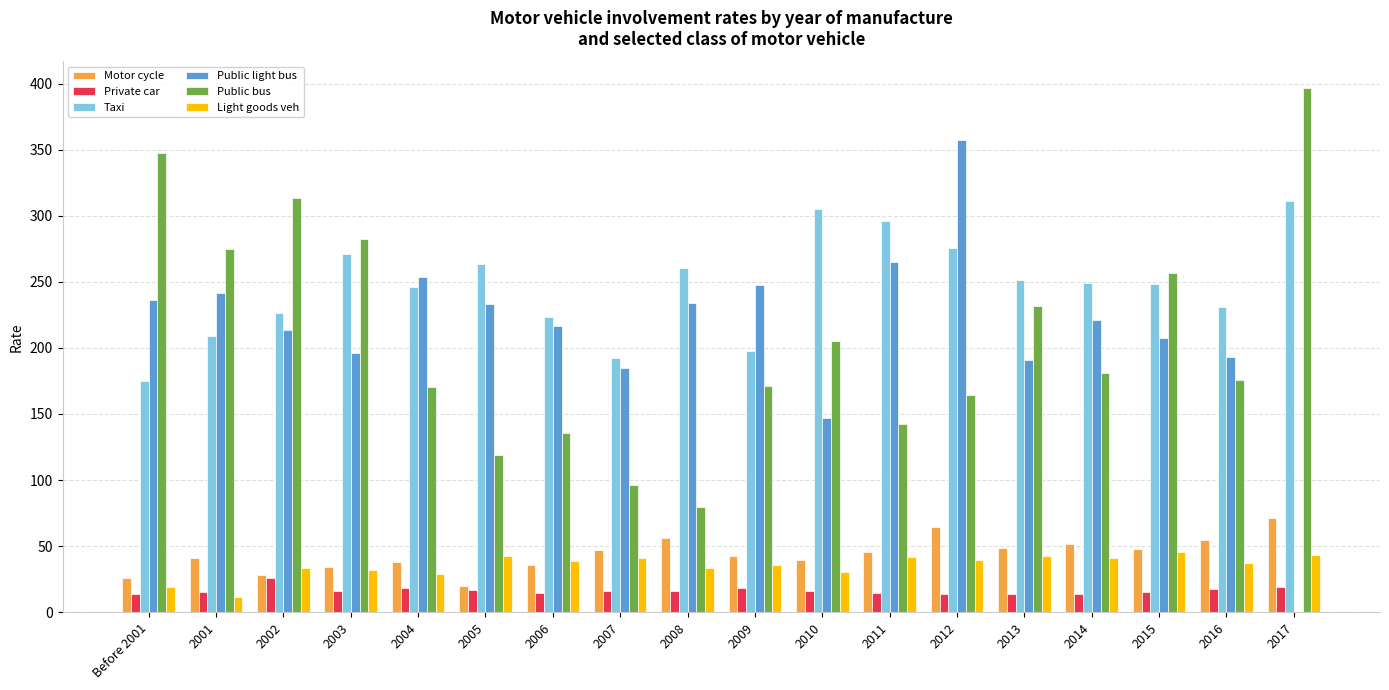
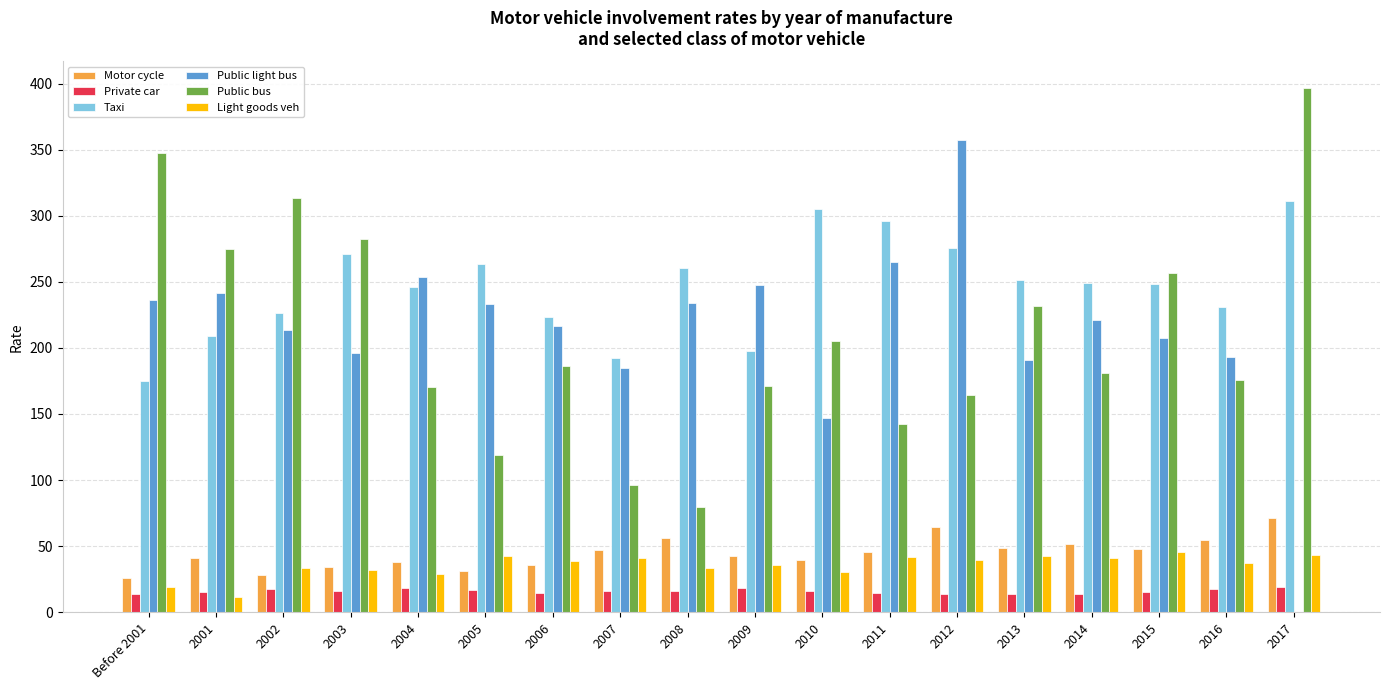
  {
    "Motor cycle": {
      "Before 2001": 26,
      "2001": 41,
      "2002": 28,
      "2003": 34,
      "2004": 38,
-     "2005": 20,
+     "2005": 31,
      "2006": 36,
      "2007": 47,
      "2008": 56,
      "2009": 42,
      "2010": 39,
      "2011": 46,
      "2012": 65,
      "2013": 49,
      "2014": 52,
      "2015": 47,
      "2016": 55,
      "2017": 72
    },
    "Private car": {
      "Before 2001": 14,
      "2001": 15,
-     "2002": 26,
+     "2002": 17,
      "2003": 16,
      "2004": 19,
      "2005": 17,
      "2006": 14,
      "2007": 16,
      "2008": 16,
      "2009": 18,
      "2010": 16,
      "2011": 15,
      "2012": 14,
      "2013": 14,
      "2014": 14,
      "2015": 15,
      "2016": 17,
      "2017": 19
    },
    "Public bus": {
      "Before 2001": 347,
      "2001": 275,
      "2002": 314,
      "2003": 282,
      "2004": 170,
      "2005": 119,
-     "2006": 135,
+     "2006": 186,
      "2007": 96,
      "2008": 80,
      "2009": 171,
      "2010": 205,
      "2011": 143,
      "2012": 165,
      "2013": 232,
      "2014": 181,
      "2015": 257,
      "2016": 176,
      "2017": 397
    },
    "Light goods veh": {
      "Before 2001": 19,
      "2001": 12,
      "2002": 34,
      "2003": 32,
      "2004": 29,
      "2005": 43,
      "2006": 39,
      "2007": 41,
      "2008": 34,
      "2009": 36,
      "2010": 31,
      "2011": 42,
      "2012": 40,
      "2013": 42,
      "2014": 41,
      "2015": 46,
      "2016": 37,
      "2017": 43
    }
  }
